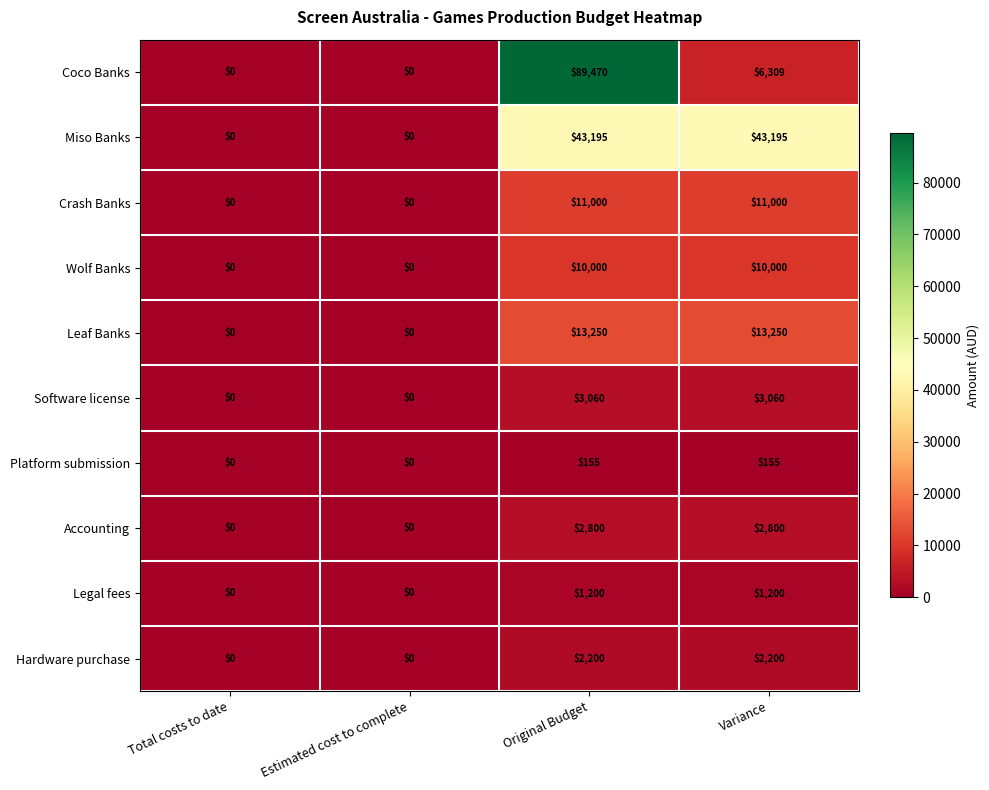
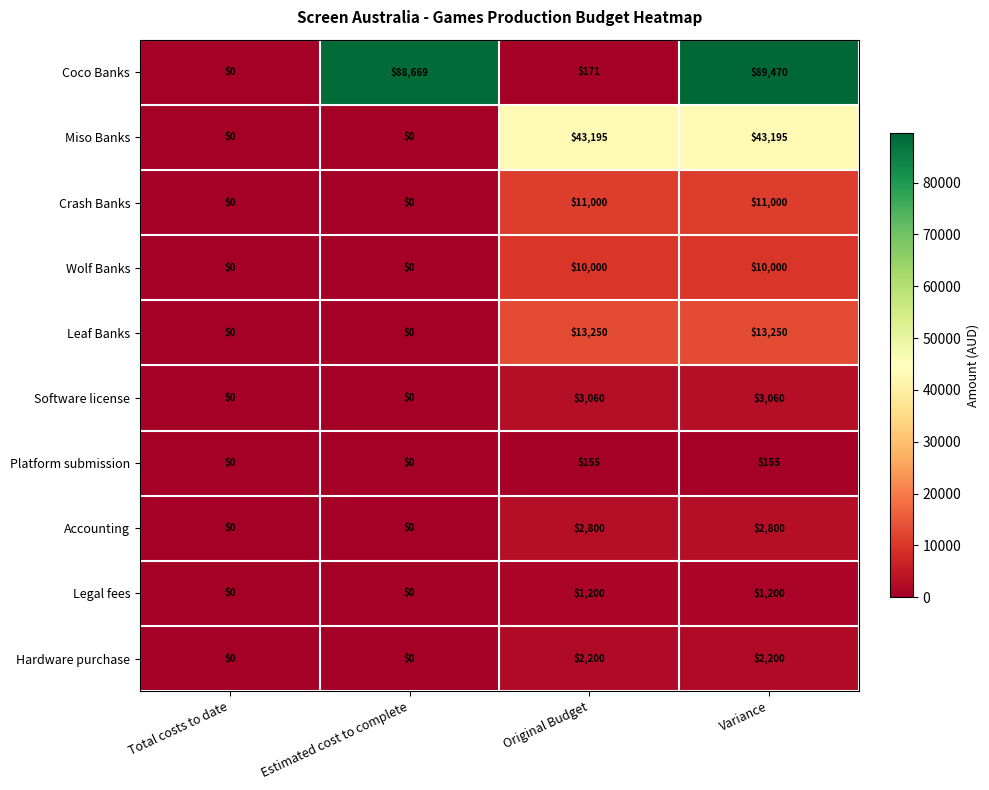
  {
    "Coco Banks": {
      "Total costs to date": "$0",
-     "Estimated cost to complete": "$0",
-     "Original Budget": "$89,470",
-     "Variance": "$6,309"
+     "Estimated cost to complete": "$88,669",
+     "Original Budget": "$171",
+     "Variance": "$89,470"
    },
    "Miso Banks": {
      "Total costs to date": "$0",
      "Estimated cost to complete": "$0",
      "Original Budget": "$43,195",
      "Variance": "$43,195"
    },
    "Crash Banks": {
      "Total costs to date": "$0",
      "Estimated cost to complete": "$0",
      "Original Budget": "$11,000",
      "Variance": "$11,000"
    },
    "Wolf Banks": {
      "Total costs to date": "$0",
      "Estimated cost to complete": "$0",
      "Original Budget": "$10,000",
      "Variance": "$10,000"
    },
    "Leaf Banks": {
      "Total costs to date": "$0",
      "Estimated cost to complete": "$0",
      "Original Budget": "$13,250",
      "Variance": "$13,250"
    },
    "Software license": {
      "Total costs to date": "$0",
      "Estimated cost to complete": "$0",
      "Original Budget": "$3,060",
      "Variance": "$3,060"
    },
    "Platform submission": {
      "Total costs to date": "$0",
      "Estimated cost to complete": "$0",
      "Original Budget": "$155",
      "Variance": "$155"
    },
    "Accounting": {
      "Total costs to date": "$0",
      "Estimated cost to complete": "$0",
      "Original Budget": "$2,800",
      "Variance": "$2,800"
    },
    "Legal fees": {
      "Total costs to date": "$0",
      "Estimated cost to complete": "$0",
      "Original Budget": "$1,200",
      "Variance": "$1,200"
    },
    "Hardware purchase": {
      "Total costs to date": "$0",
      "Estimated cost to complete": "$0",
      "Original Budget": "$2,200",
      "Variance": "$2,200"
    }
  }
